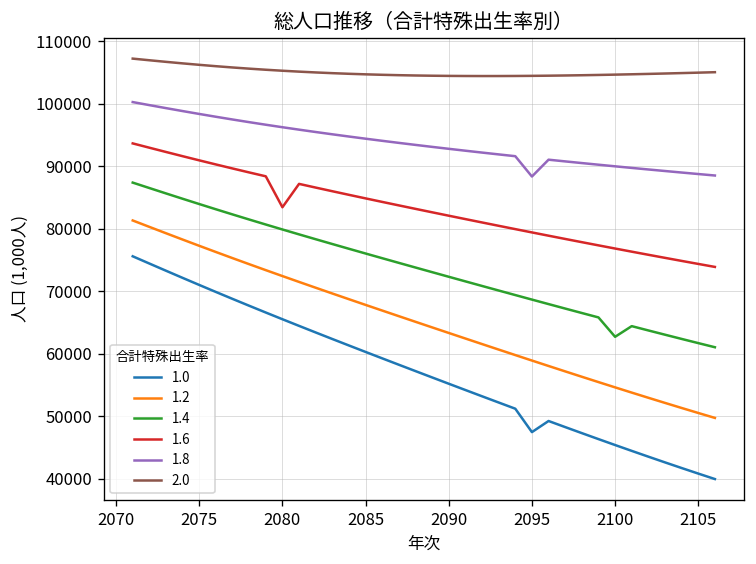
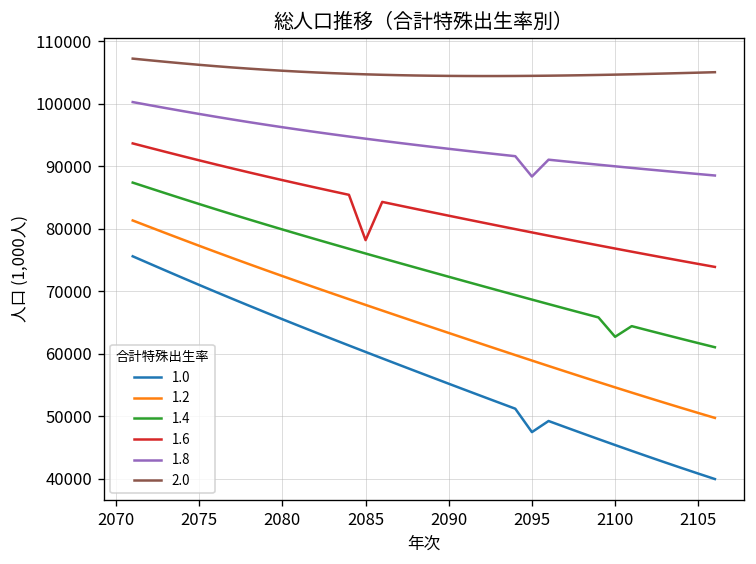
  {
    "1.0": {
      "2075": 71000,
      "2080": 66000,
      "2085": 60000,
      "2090": 55000,
      "2095": 47000,
      "2100": 45000,
      "2105": 41000
    },
    "1.2": {
      "2075": 77000,
      "2080": 72000,
      "2085": 68000,
      "2090": 63000,
      "2095": 59000,
      "2100": 55000,
      "2105": 51000
    },
    "1.4": {
      "2075": 84000,
      "2080": 80000,
      "2085": 76000,
      "2090": 72000,
      "2095": 69000,
      "2100": 63000,
      "2105": 62000
    },
    "1.6": {
      "2075": 91000,
-     "2080": 83000,
-     "2085": 85000,
+     "2080": 88000,
+     "2085": 78000,
      "2090": 82000,
      "2095": 79000,
      "2100": 77000,
      "2105": 74000
    },
    "1.8": {
      "2075": 98000,
      "2080": 96000,
      "2085": 94000,
      "2090": 93000,
      "2095": 88000,
      "2100": 90000,
      "2105": 89000
    },
    "2.0": {
      "2075": 106000,
      "2080": 105000,
      "2085": 105000,
      "2090": 104000,
      "2095": 104000,
      "2100": 105000,
      "2105": 105000
    }
  }
